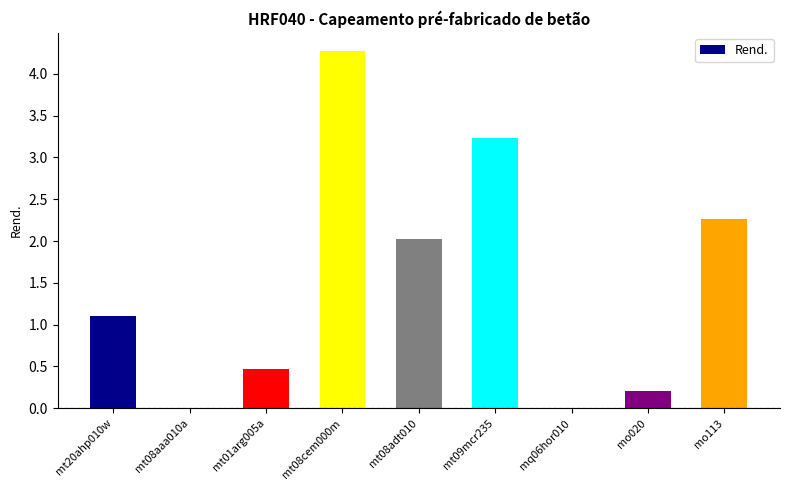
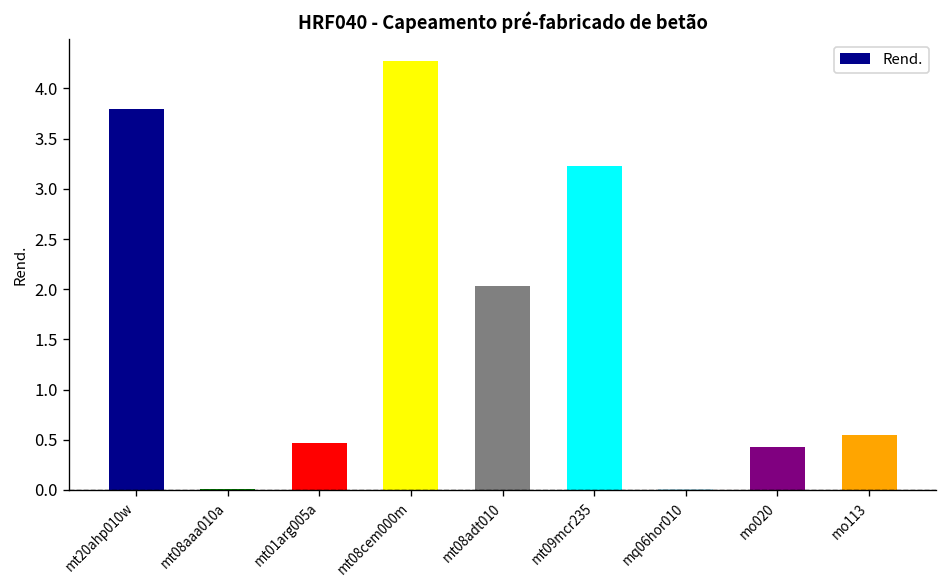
  {
-   "mt20ahp010w": 1.1,
+   "mt20ahp010w": 3.8,
    "mt01arg005a": 0.5,
    "mt08cem000m": 4.3,
    "mt08adt010": 2.0,
    "mt09mcr235": 3.2,
-   "mo020": 0.2,
-   "mo113": 2.3
+   "mo020": 0.4,
+   "mo113": 0.5
  }
